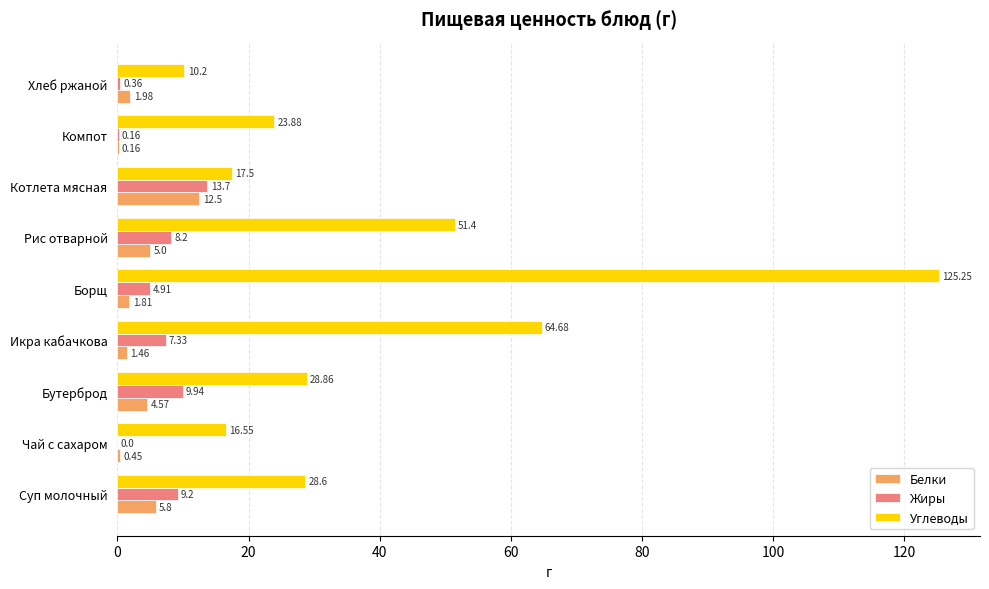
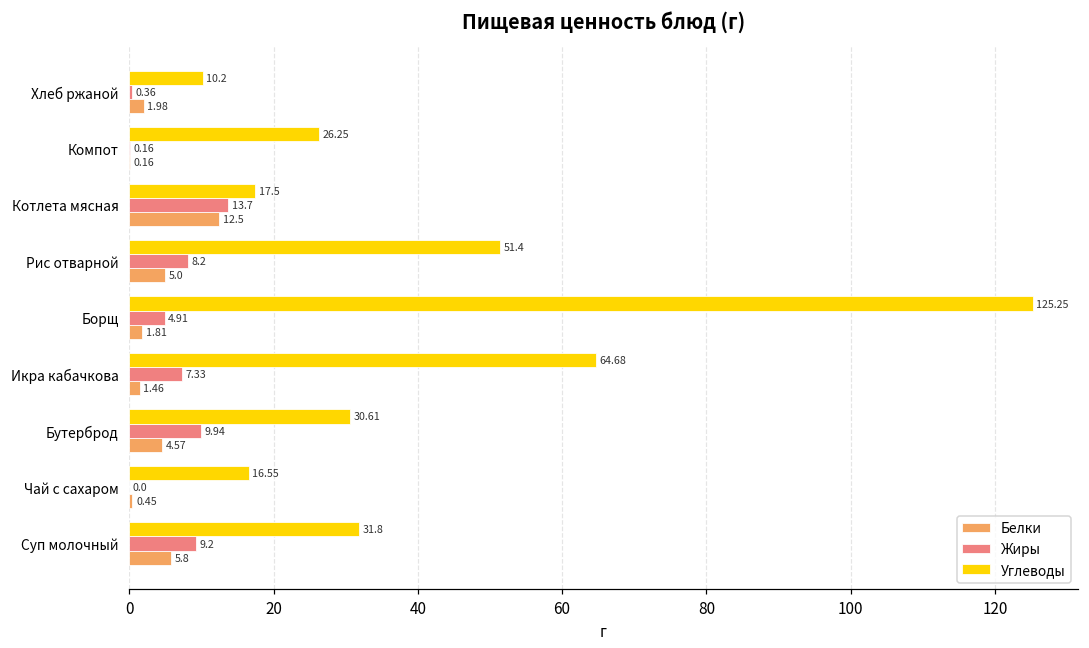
  {
    "Углеводы": {
      "Хлеб ржаной": 10.2,
-     "Компот": 23.88,
+     "Компот": 26.25,
      "Котлета мясная": 17.5,
      "Рис отварной": 51.4,
      "Борщ": 125.25,
      "Икра кабачкова": 64.68,
-     "Бутерброд": 28.86,
+     "Бутерброд": 30.61,
      "Чай с сахаром": 16.55,
-     "Суп молочный": 28.6
+     "Суп молочный": 31.8
    }
  }
